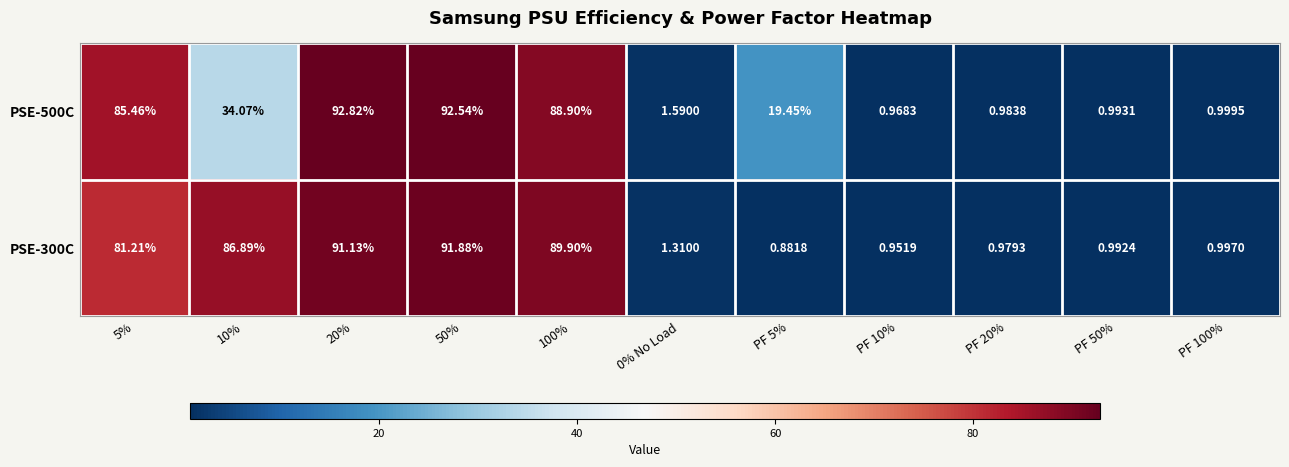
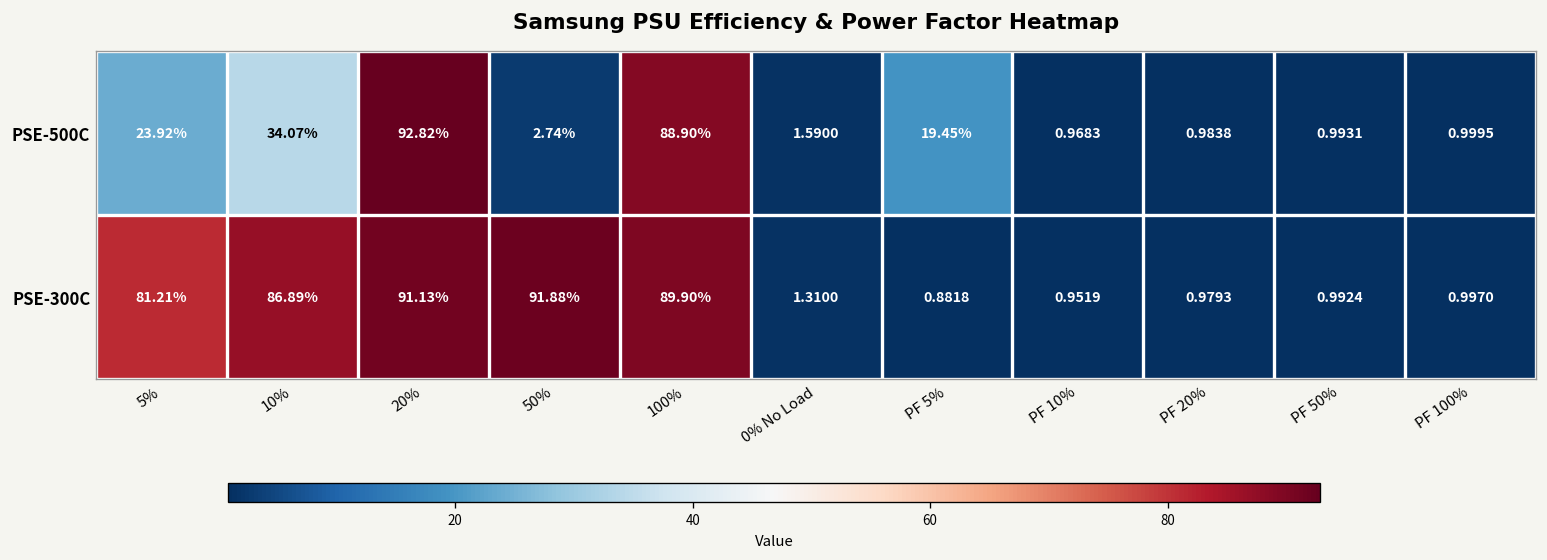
  {
    "PSE-500C": {
-     "5%": "85.46%",
+     "5%": "23.92%",
      "10%": "34.07%",
      "20%": "92.82%",
-     "50%": "92.54%",
+     "50%": "2.74%",
      "100%": "88.90%",
      "0% No Load": "1.5900",
      "PF 5%": "19.45%",
      "PF 10%": "0.9683",
      "PF 20%": "0.9838",
      "PF 50%": "0.9931",
      "PF 100%": "0.9995"
    },
    "PSE-300C": {
      "5%": "81.21%",
      "10%": "86.89%",
      "20%": "91.13%",
      "50%": "91.88%",
      "100%": "89.90%",
      "0% No Load": "1.3100",
      "PF 5%": "0.8818",
      "PF 10%": "0.9519",
      "PF 20%": "0.9793",
      "PF 50%": "0.9924",
      "PF 100%": "0.9970"
    }
  }
